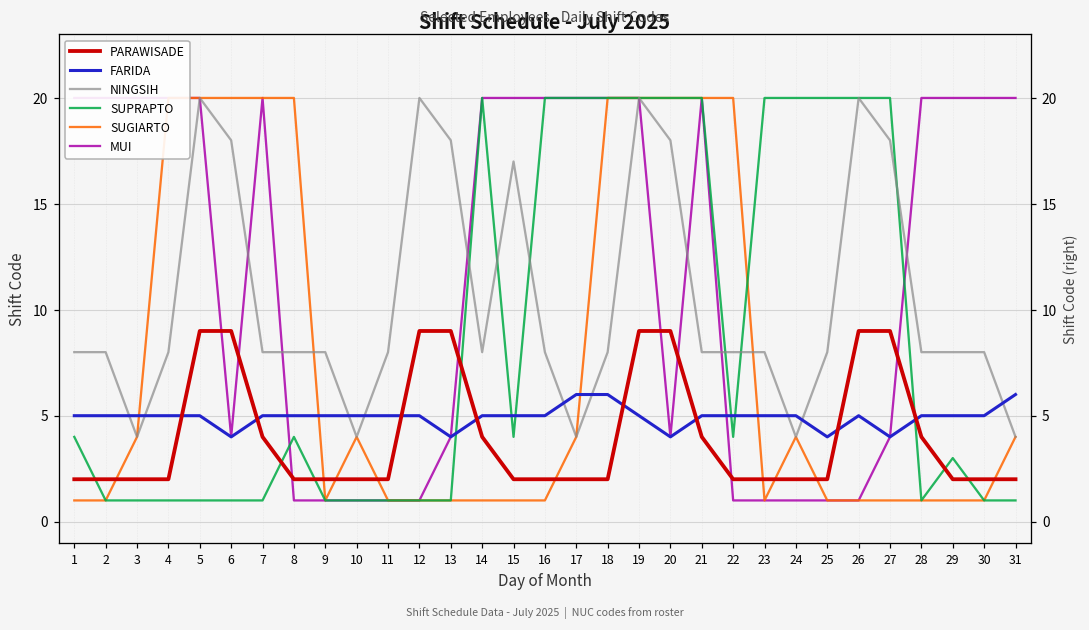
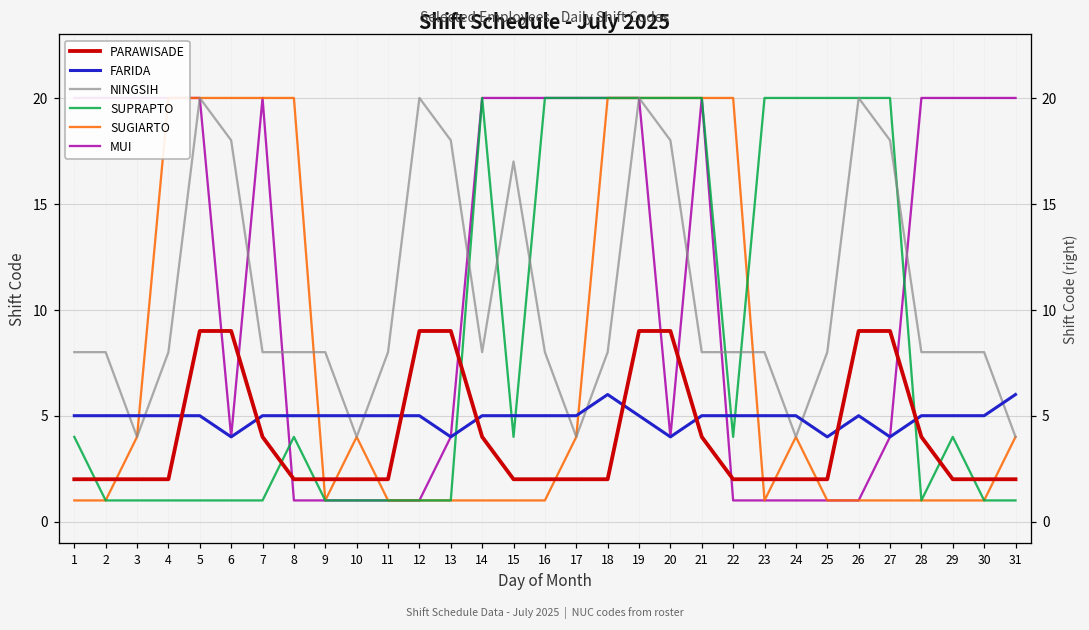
  {
    "PARAWISADE": {
      "1": 2,
      "2": 2,
      "3": 2,
      "4": 2,
      "5": 9,
      "6": 9,
      "7": 4,
      "8": 2,
      "9": 2,
      "10": 2,
      "11": 2,
      "12": 9,
      "13": 9,
      "14": 4,
      "15": 2,
      "16": 2,
      "17": 2,
      "18": 2,
      "19": 9,
      "20": 9,
      "21": 4,
      "22": 2,
      "23": 2,
      "24": 2,
      "25": 2,
      "26": 9,
      "27": 9,
      "28": 4,
      "29": 2,
      "30": 2,
      "31": 2
    },
    "FARIDA": {
      "1": 5,
      "2": 5,
      "3": 5,
      "4": 5,
      "5": 5,
      "7": 5,
      "8": 5,
      "9": 5,
      "10": 5,
      "11": 5,
      "12": 5,
      "14": 5,
      "15": 5,
      "16": 5,
-     "17": 6,
+     "17": 5,
      "18": 6,
      "19": 5,
      "21": 5,
      "22": 5,
      "23": 5,
      "24": 5,
      "25": 4,
      "26": 5,
      "28": 5,
      "29": 5,
      "30": 5,
      "31": 6
    },
    "NINGSIH": {
      "1": 8,
      "2": 8,
      "4": 8,
      "6": 18,
      "7": 8,
      "8": 8,
      "9": 8,
      "11": 8,
      "12": 20,
      "13": 18,
      "14": 8,
      "15": 17,
      "16": 8,
      "18": 8,
      "20": 18,
      "21": 8,
      "22": 8,
      "23": 8,
      "25": 8,
      "27": 18,
      "28": 8,
      "29": 8,
      "30": 8
    },
    "SUPRAPTO": {
      "1": 4,
      "3": 1,
      "4": 1,
      "5": 1,
      "6": 1,
      "7": 1,
      "8": 4,
      "15": 4,
      "22": 4,
      "23": 20,
      "24": 20,
      "25": 20,
      "27": 20,
-     "29": 3,
+     "29": 4,
      "31": 1
    },
    "SUGIARTO": {
      "1": 1,
      "6": 20,
      "8": 20,
      "14": 1,
      "15": 1,
      "16": 1,
      "22": 20,
      "27": 1,
      "29": 1
    },
    "MUI": {
      "8": 1,
      "15": 20,
      "22": 1,
      "24": 1,
      "28": 20,
      "29": 20,
      "30": 20,
      "31": 20
    }
  }
